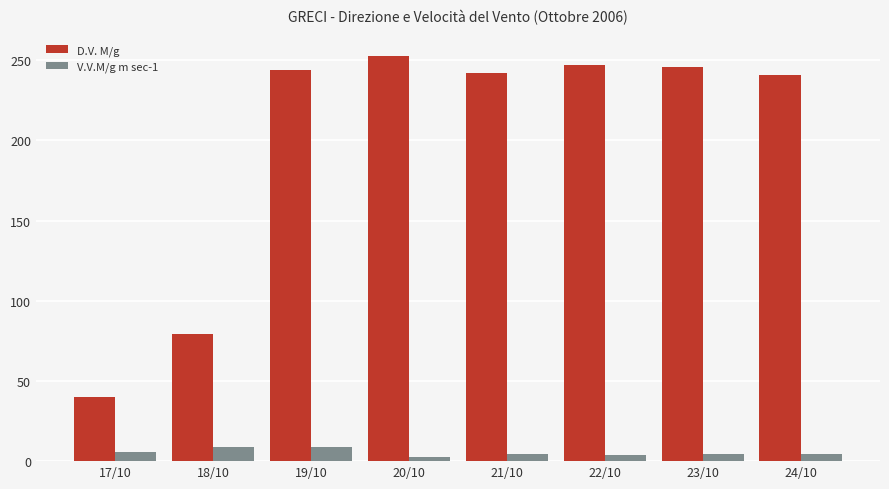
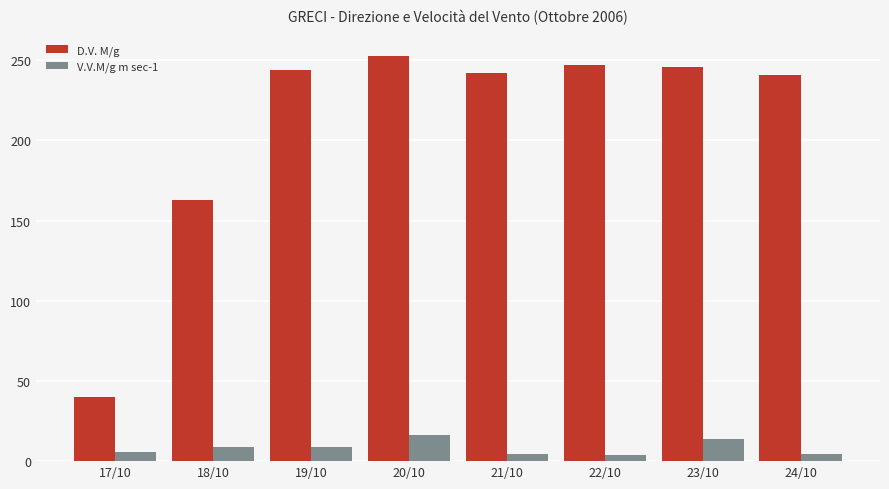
  {
    "D.V. M/g": {
      "17/10": 40,
-     "18/10": 79,
+     "18/10": 163,
      "19/10": 244,
      "20/10": 253,
      "21/10": 242,
      "22/10": 247,
      "23/10": 246,
      "24/10": 241
    },
    "V.V.M/g m sec-1": {
      "17/10": 6,
      "18/10": 9,
      "19/10": 9,
-     "20/10": 2,
+     "20/10": 16,
      "21/10": 4,
      "22/10": 4,
-     "23/10": 4,
+     "23/10": 14,
      "24/10": 4
    }
  }
